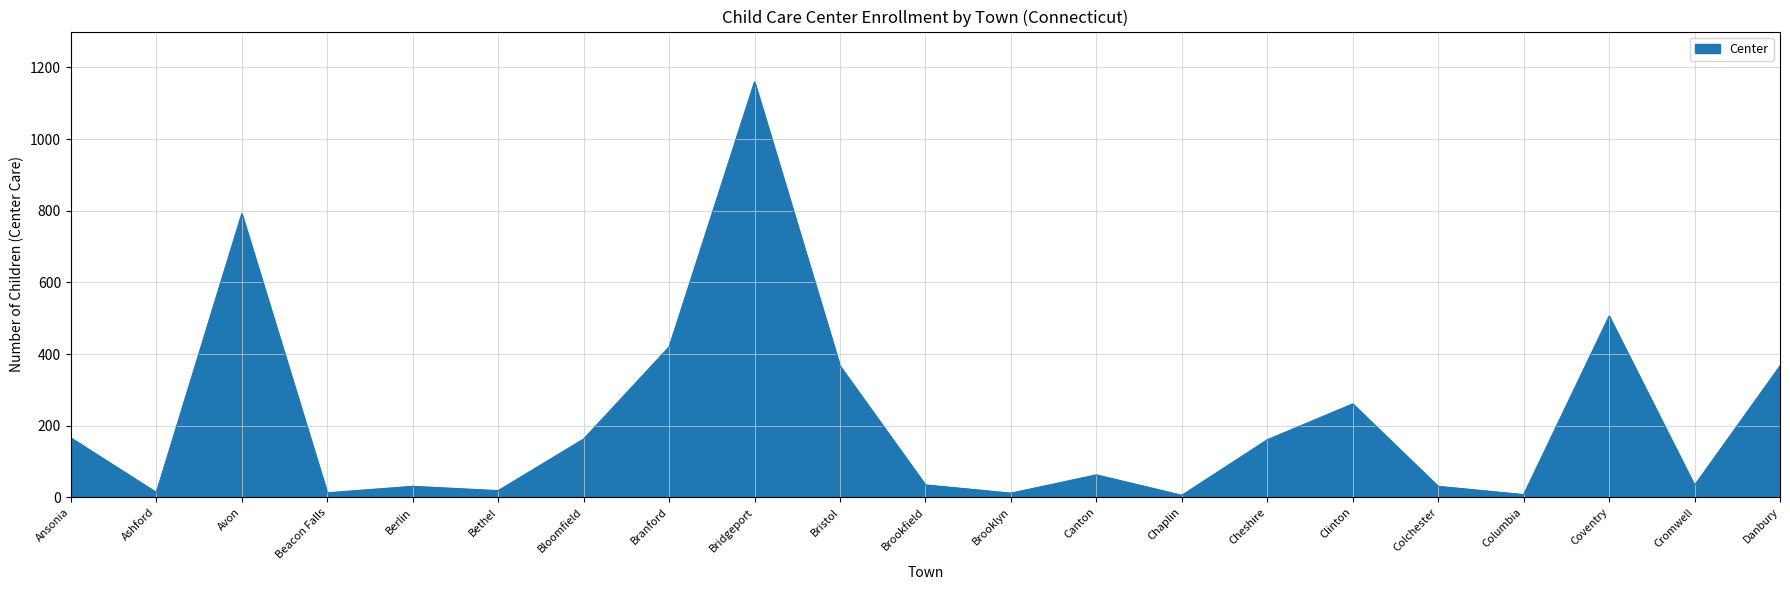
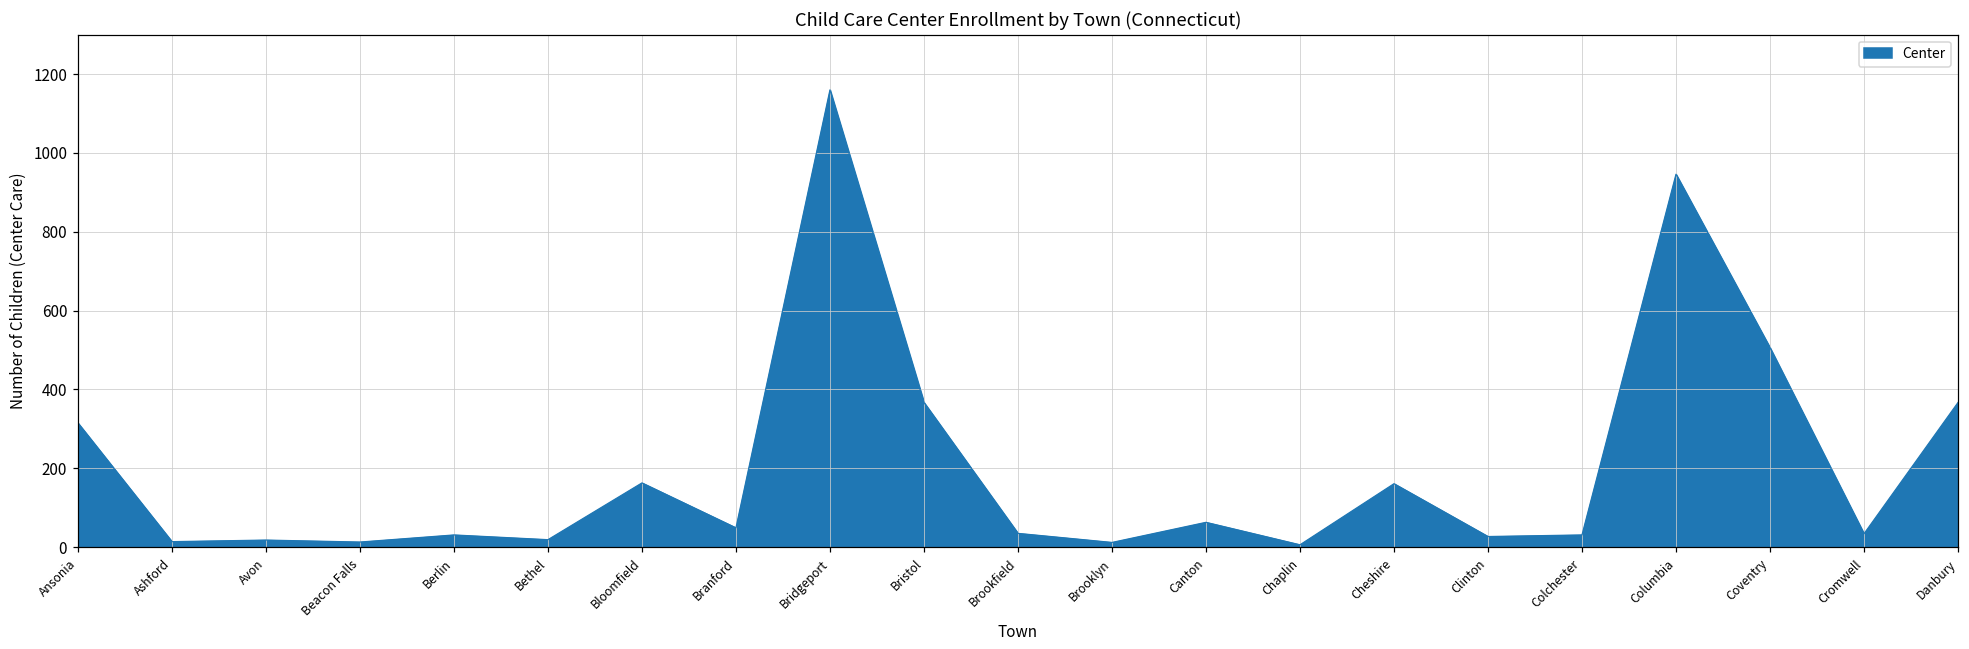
  {
-   "Ansonia": 170,
+   "Ansonia": 320,
    "Ashford": 10,
-   "Avon": 790,
+   "Avon": 20,
    "Beacon Falls": 10,
    "Berlin": 30,
    "Bethel": 20,
    "Bloomfield": 160,
-   "Branford": 420,
+   "Branford": 50,
    "Bridgeport": 1160,
    "Bristol": 370,
    "Brookfield": 40,
    "Brooklyn": 10,
    "Canton": 60,
    "Chaplin": 10,
    "Cheshire": 160,
-   "Clinton": 260,
+   "Clinton": 30,
    "Colchester": 30,
-   "Columbia": 10,
+   "Columbia": 950,
    "Coventry": 510,
    "Cromwell": 30,
    "Danbury": 370
  }
